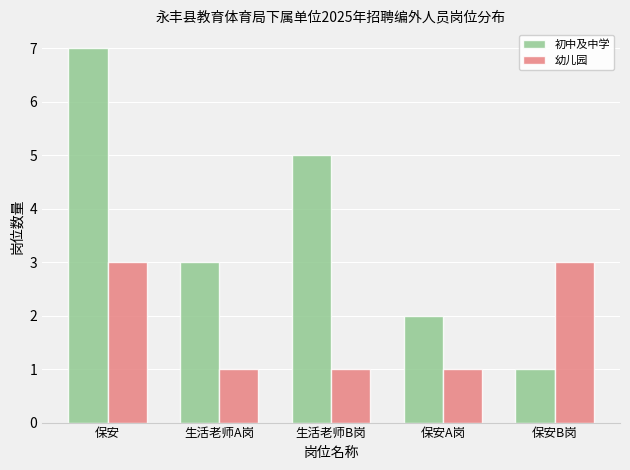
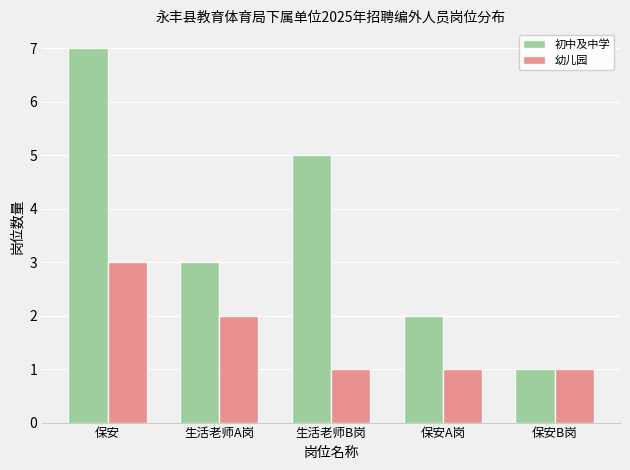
  {
    "初中及中学": {
      "保安": 7,
      "生活老师A岗": 3,
      "生活老师B岗": 5,
      "保安A岗": 2,
      "保安B岗": 1
    },
    "幼儿园": {
      "保安": 3,
-     "生活老师A岗": 1,
+     "生活老师A岗": 2,
      "生活老师B岗": 1,
      "保安A岗": 1,
-     "保安B岗": 3
+     "保安B岗": 1
    }
  }
